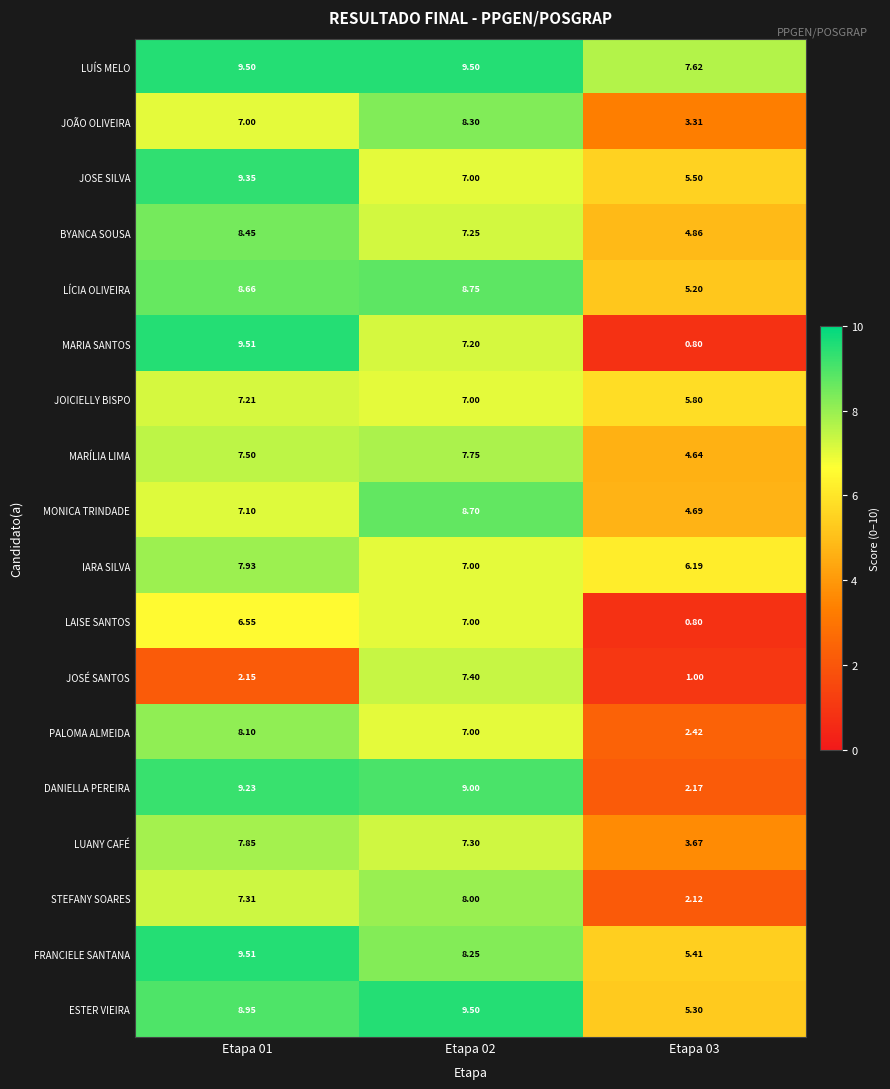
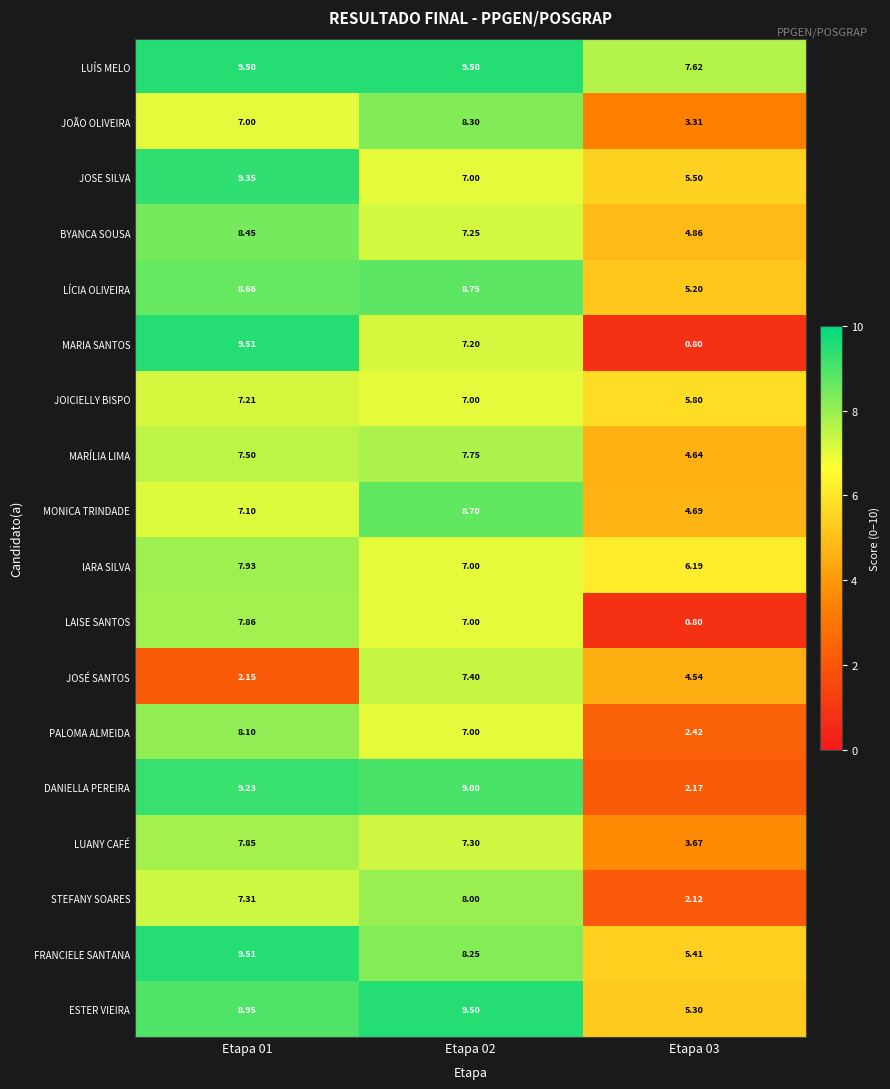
  {
    "LUÍS MELO": {
      "Etapa 01": 9.50,
      "Etapa 02": 9.50,
      "Etapa 03": 7.62
    },
    "JOÃO OLIVEIRA": {
      "Etapa 01": 7.00,
      "Etapa 02": 8.30,
      "Etapa 03": 3.31
    },
    "JOSE SILVA": {
      "Etapa 01": 9.35,
      "Etapa 02": 7.00,
      "Etapa 03": 5.50
    },
    "BYANCA SOUSA": {
      "Etapa 01": 8.45,
      "Etapa 02": 7.25,
      "Etapa 03": 4.86
    },
    "LÍCIA OLIVEIRA": {
      "Etapa 01": 8.66,
      "Etapa 02": 8.75,
      "Etapa 03": 5.20
    },
    "MARIA SANTOS": {
      "Etapa 01": 9.51,
      "Etapa 02": 7.20,
      "Etapa 03": 0.80
    },
    "JOICIELLY BISPO": {
      "Etapa 01": 7.21,
      "Etapa 02": 7.00,
      "Etapa 03": 5.80
    },
    "MARÍLIA LIMA": {
      "Etapa 01": 7.50,
      "Etapa 02": 7.75,
      "Etapa 03": 4.64
    },
    "MONICA TRINDADE": {
      "Etapa 01": 7.10,
      "Etapa 02": 8.70,
      "Etapa 03": 4.69
    },
    "IARA SILVA": {
      "Etapa 01": 7.93,
      "Etapa 02": 7.00,
      "Etapa 03": 6.19
    },
    "LAISE SANTOS": {
-     "Etapa 01": 6.55,
+     "Etapa 01": 7.86,
      "Etapa 02": 7.00,
      "Etapa 03": 0.80
    },
    "JOSÉ SANTOS": {
      "Etapa 01": 2.15,
      "Etapa 02": 7.40,
-     "Etapa 03": 1.00
+     "Etapa 03": 4.54
    },
    "PALOMA ALMEIDA": {
      "Etapa 01": 8.10,
      "Etapa 02": 7.00,
      "Etapa 03": 2.42
    },
    "DANIELLA PEREIRA": {
      "Etapa 01": 9.23,
      "Etapa 02": 9.00,
      "Etapa 03": 2.17
    },
    "LUANY CAFÉ": {
      "Etapa 01": 7.85,
      "Etapa 02": 7.30,
      "Etapa 03": 3.67
    },
    "STEFANY SOARES": {
      "Etapa 01": 7.31,
      "Etapa 02": 8.00,
      "Etapa 03": 2.12
    },
    "FRANCIELE SANTANA": {
      "Etapa 01": 9.51,
      "Etapa 02": 8.25,
      "Etapa 03": 5.41
    },
    "ESTER VIEIRA": {
      "Etapa 01": 8.95,
      "Etapa 02": 9.50,
      "Etapa 03": 5.30
    }
  }
